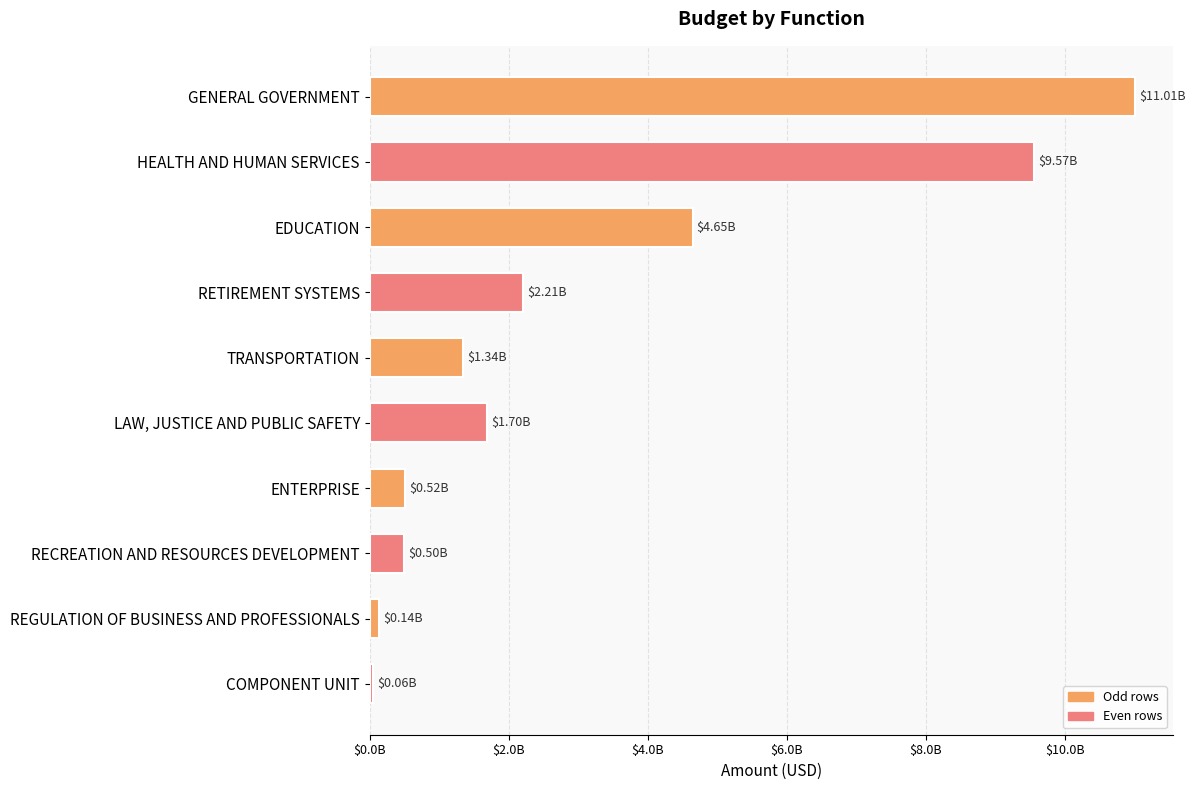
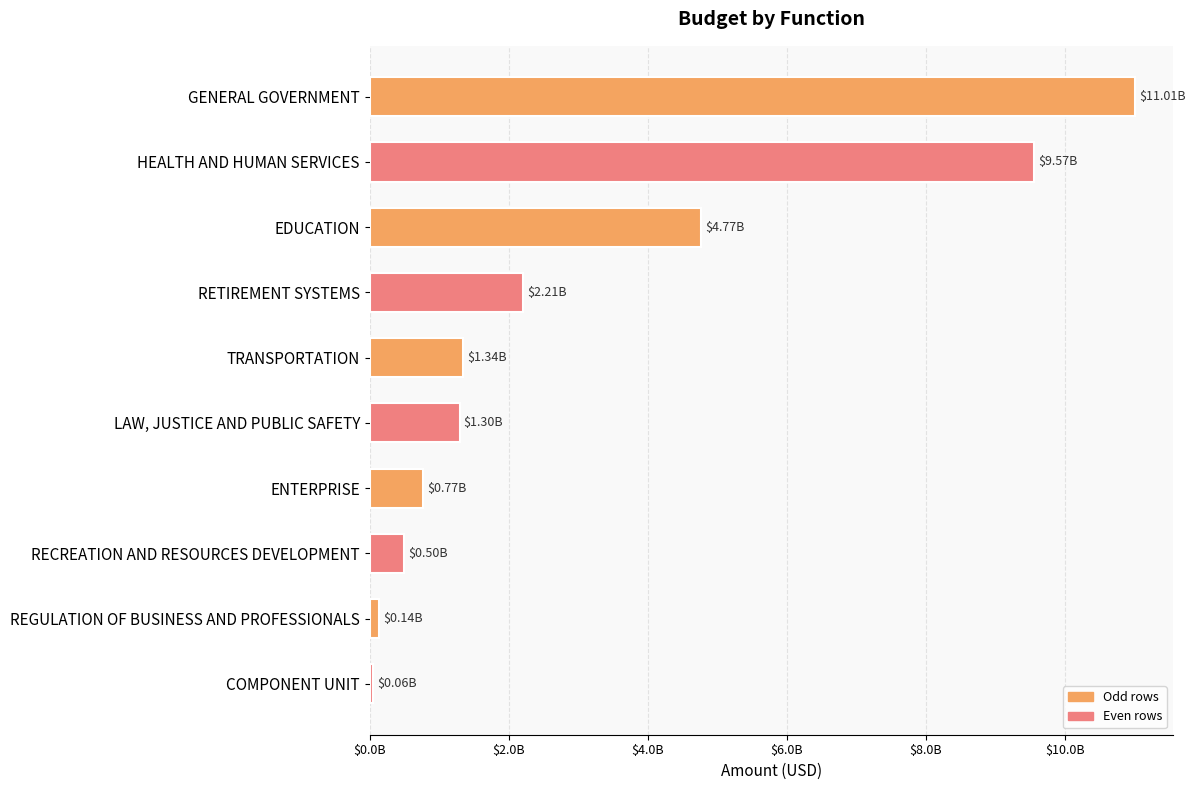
  {
    "GENERAL GOVERNMENT": "$11.01B",
    "HEALTH AND HUMAN SERVICES": "$9.57B",
-   "EDUCATION": "$4.65B",
+   "EDUCATION": "$4.77B",
    "RETIREMENT SYSTEMS": "$2.21B",
    "TRANSPORTATION": "$1.34B",
-   "LAW, JUSTICE AND PUBLIC SAFETY": "$1.70B",
-   "ENTERPRISE": "$0.52B",
+   "LAW, JUSTICE AND PUBLIC SAFETY": "$1.30B",
+   "ENTERPRISE": "$0.77B",
    "RECREATION AND RESOURCES DEVELOPMENT": "$0.50B",
    "REGULATION OF BUSINESS AND PROFESSIONALS": "$0.14B",
    "COMPONENT UNIT": "$0.06B"
  }
